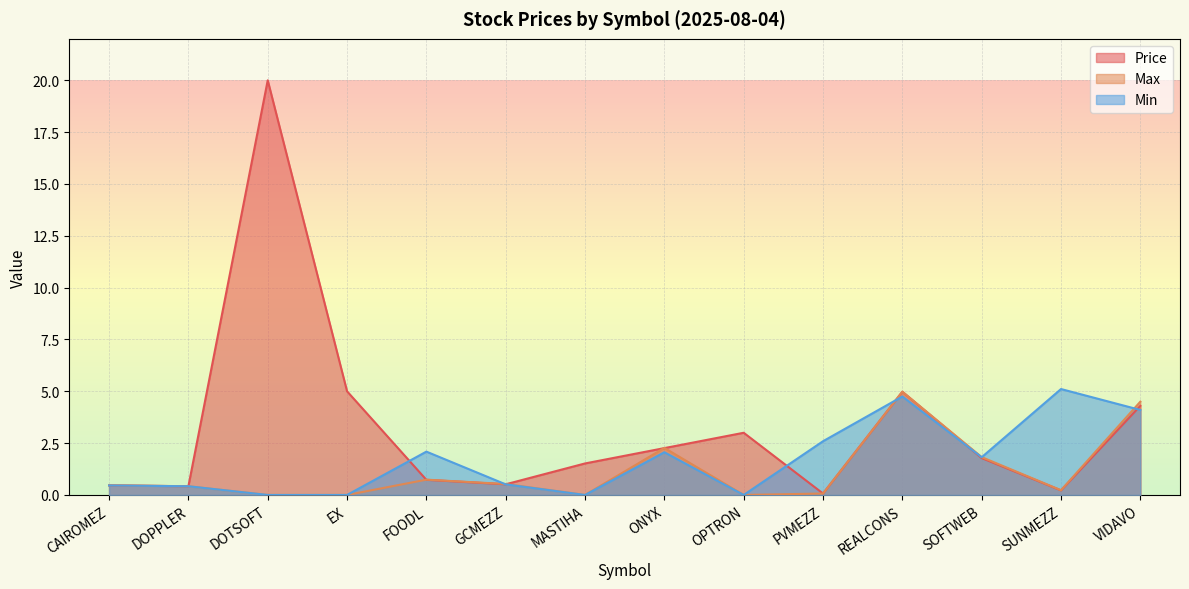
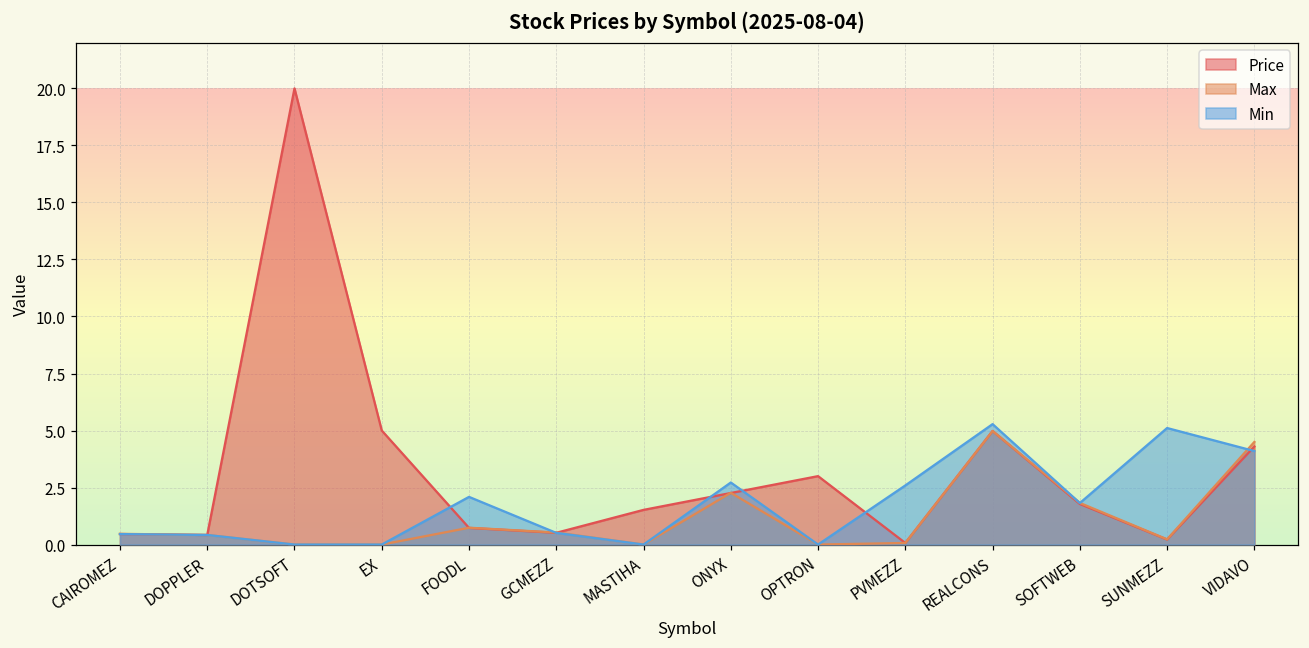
  {
    "Min": {
      "FOODL": 2.1,
-     "ONYX": 2.1,
+     "ONYX": 2.7,
      "PVMEZZ": 2.6,
-     "REALCONS": 4.8,
+     "REALCONS": 5.3,
      "SUNMEZZ": 5.1,
      "VIDAVO": 4.1
    }
  }
